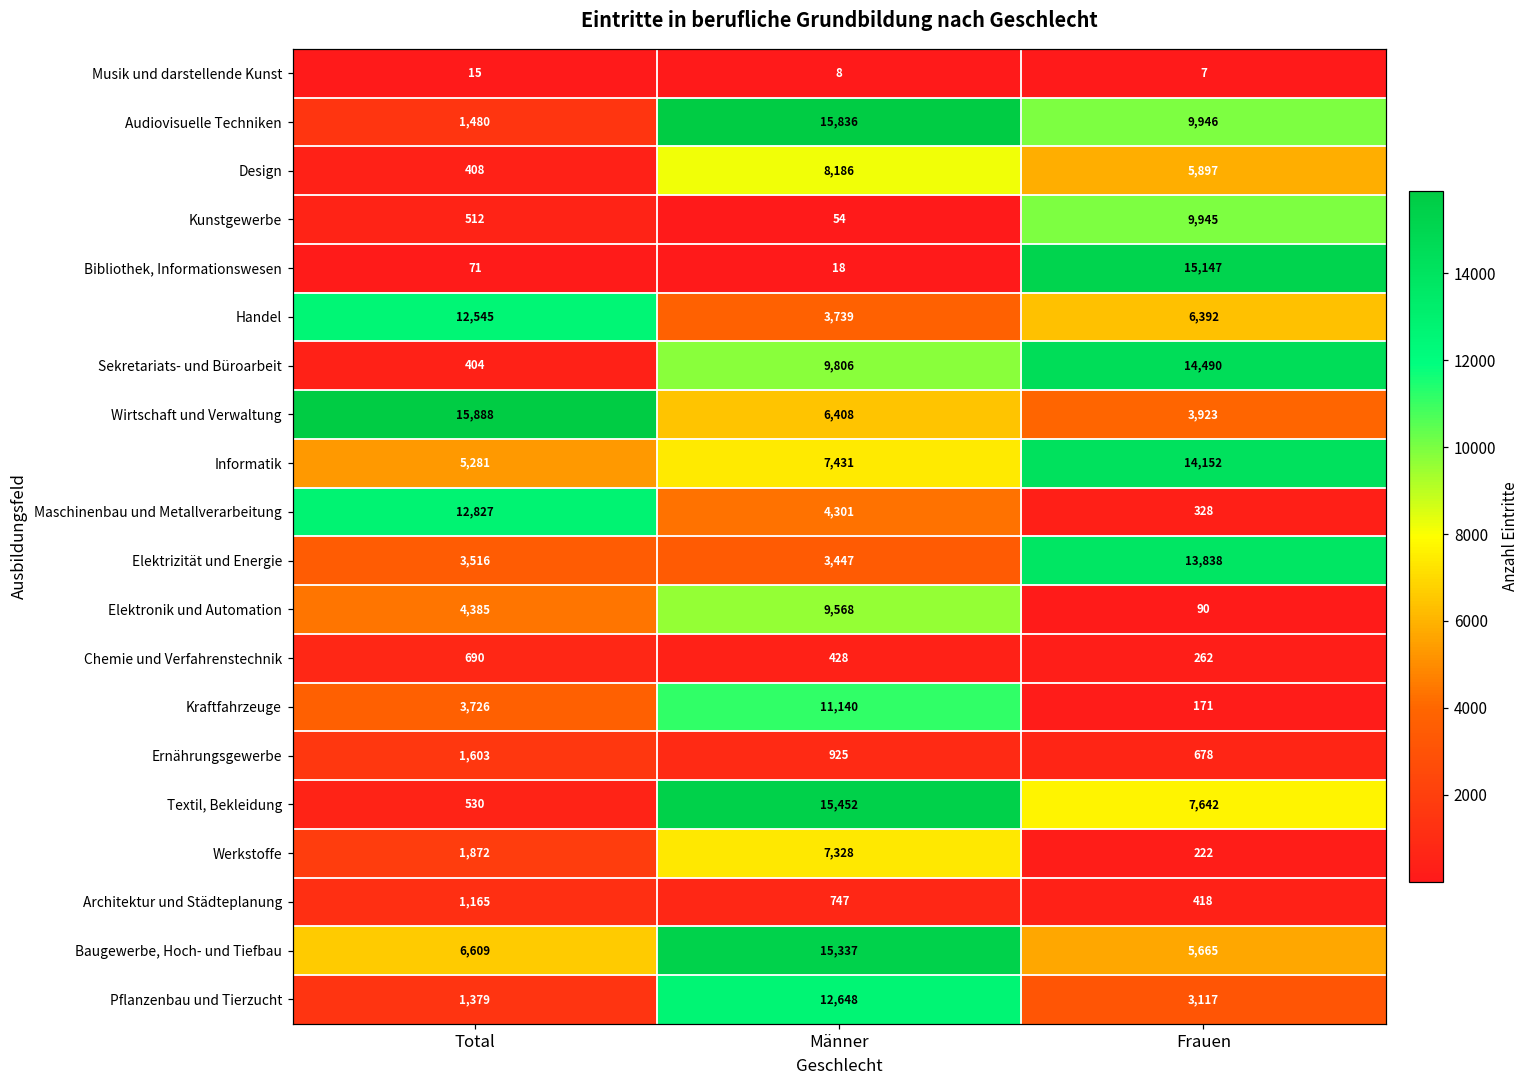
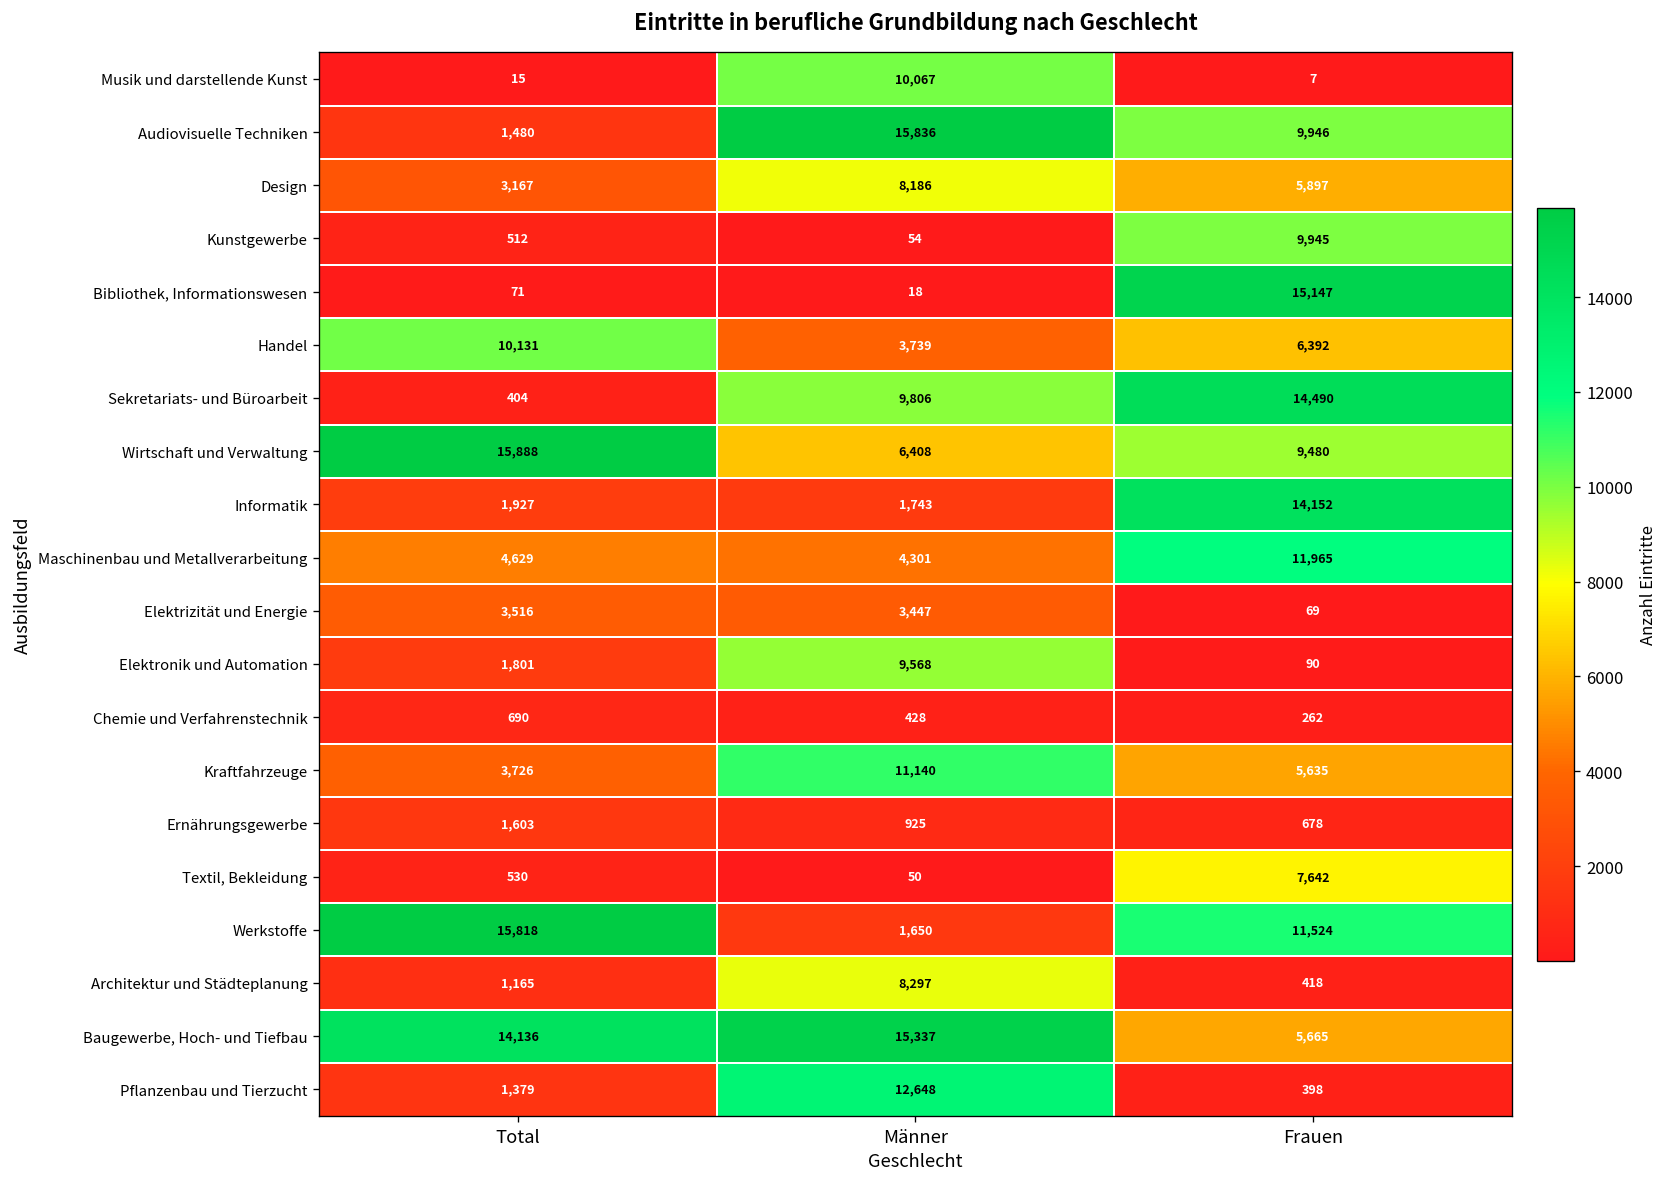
  {
    "Musik und darstellende Kunst": {
      "Total": "15",
-     "Männer": "8",
+     "Männer": "10,067",
      "Frauen": "7"
    },
    "Audiovisuelle Techniken": {
      "Total": "1,480",
      "Männer": "15,836",
      "Frauen": "9,946"
    },
    "Design": {
-     "Total": "408",
+     "Total": "3,167",
      "Männer": "8,186",
      "Frauen": "5,897"
    },
    "Kunstgewerbe": {
      "Total": "512",
      "Männer": "54",
      "Frauen": "9,945"
    },
    "Bibliothek, Informationswesen": {
      "Total": "71",
      "Männer": "18",
      "Frauen": "15,147"
    },
    "Handel": {
-     "Total": "12,545",
+     "Total": "10,131",
      "Männer": "3,739",
      "Frauen": "6,392"
    },
    "Sekretariats- und Büroarbeit": {
      "Total": "404",
      "Männer": "9,806",
      "Frauen": "14,490"
    },
    "Wirtschaft und Verwaltung": {
      "Total": "15,888",
      "Männer": "6,408",
-     "Frauen": "3,923"
+     "Frauen": "9,480"
    },
    "Informatik": {
-     "Total": "5,281",
-     "Männer": "7,431",
+     "Total": "1,927",
+     "Männer": "1,743",
      "Frauen": "14,152"
    },
    "Maschinenbau und Metallverarbeitung": {
-     "Total": "12,827",
+     "Total": "4,629",
      "Männer": "4,301",
-     "Frauen": "328"
+     "Frauen": "11,965"
    },
    "Elektrizität und Energie": {
      "Total": "3,516",
      "Männer": "3,447",
-     "Frauen": "13,838"
+     "Frauen": "69"
    },
    "Elektronik und Automation": {
-     "Total": "4,385",
+     "Total": "1,801",
      "Männer": "9,568",
      "Frauen": "90"
    },
    "Chemie und Verfahrenstechnik": {
      "Total": "690",
      "Männer": "428",
      "Frauen": "262"
    },
    "Kraftfahrzeuge": {
      "Total": "3,726",
      "Männer": "11,140",
-     "Frauen": "171"
+     "Frauen": "5,635"
    },
    "Ernährungsgewerbe": {
      "Total": "1,603",
      "Männer": "925",
      "Frauen": "678"
    },
    "Textil, Bekleidung": {
      "Total": "530",
-     "Männer": "15,452",
+     "Männer": "50",
      "Frauen": "7,642"
    },
    "Werkstoffe": {
-     "Total": "1,872",
-     "Männer": "7,328",
-     "Frauen": "222"
+     "Total": "15,818",
+     "Männer": "1,650",
+     "Frauen": "11,524"
    },
    "Architektur und Städteplanung": {
      "Total": "1,165",
-     "Männer": "747",
+     "Männer": "8,297",
      "Frauen": "418"
    },
    "Baugewerbe, Hoch- und Tiefbau": {
-     "Total": "6,609",
+     "Total": "14,136",
      "Männer": "15,337",
      "Frauen": "5,665"
    },
    "Pflanzenbau und Tierzucht": {
      "Total": "1,379",
      "Männer": "12,648",
-     "Frauen": "3,117"
+     "Frauen": "398"
    }
  }
